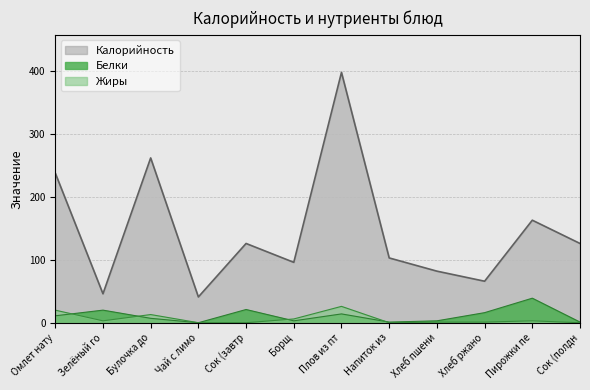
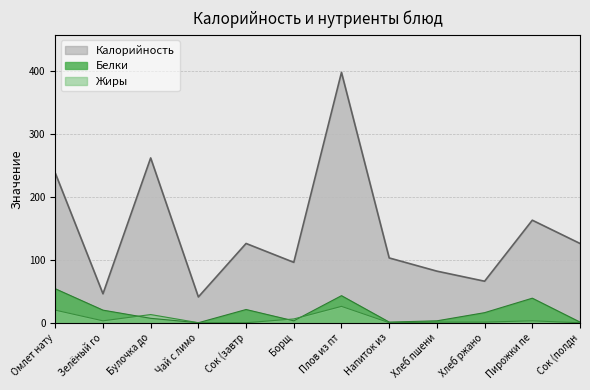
  {
    "Белки": {
-     "Омлет нату": 10,
+     "Омлет нату": 50,
      "Зелёный го": 20,
      "Булочка до": 10,
      "Сок (завтр": 20,
-     "Плов из пт": 10,
+     "Плов из пт": 40,
      "Хлеб ржано": 20,
      "Пирожки пе": 40
    }
  }
